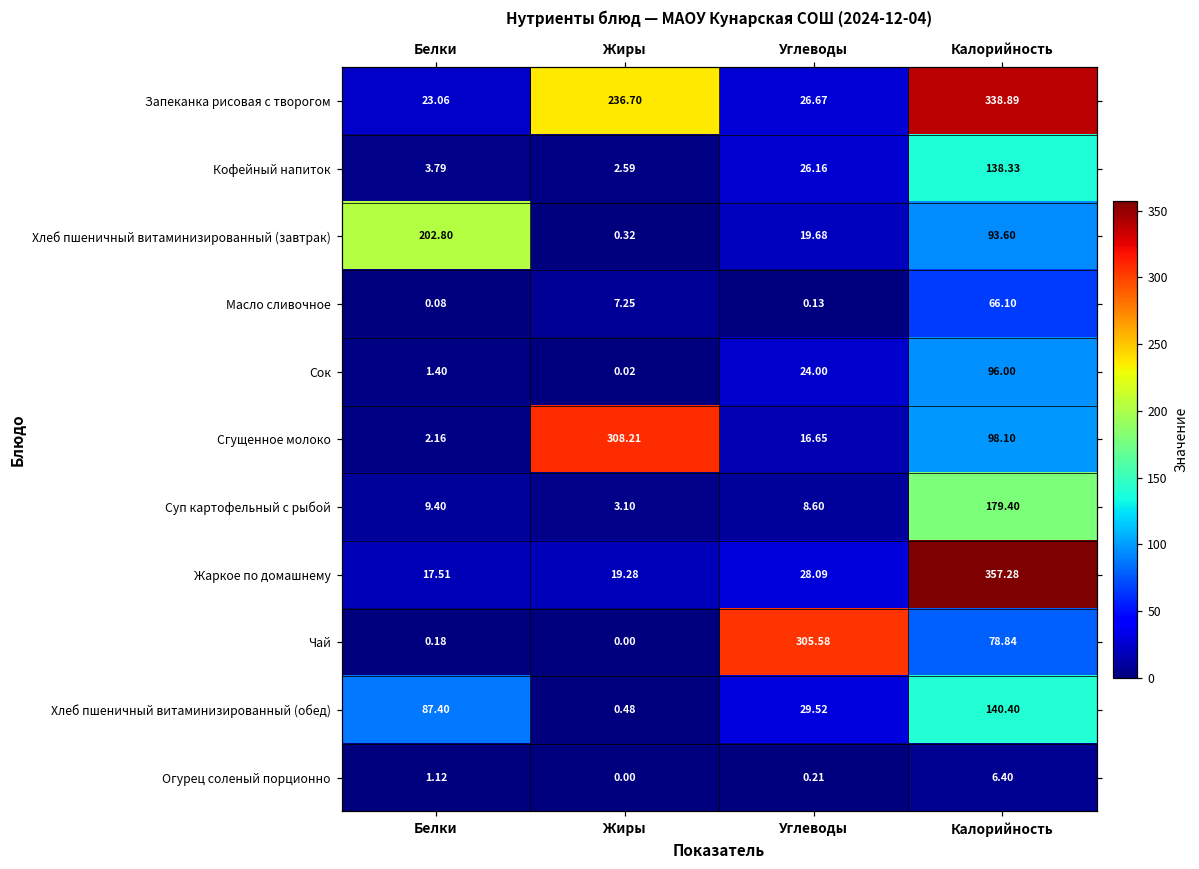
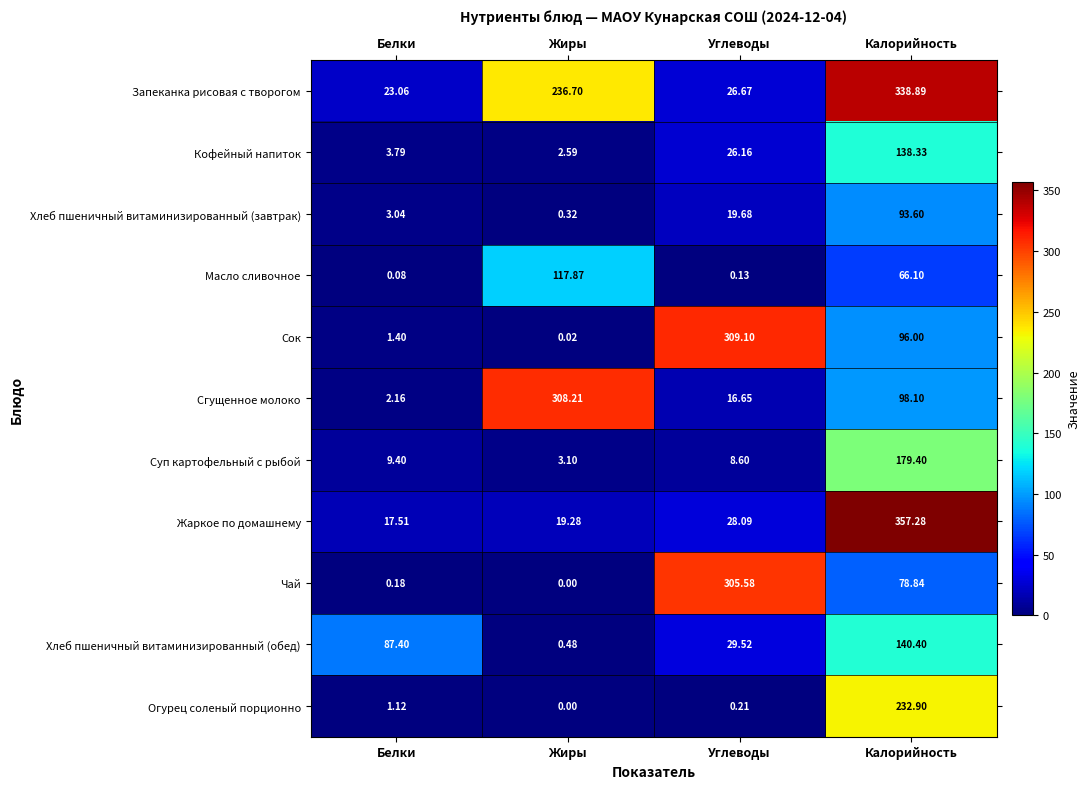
  {
    "Запеканка рисовая с творогом": {
      "Белки": 23.06,
      "Жиры": 236.70,
      "Углеводы": 26.67,
      "Калорийность": 338.89
    },
    "Кофейный напиток": {
      "Белки": 3.79,
      "Жиры": 2.59,
      "Углеводы": 26.16,
      "Калорийность": 138.33
    },
    "Хлеб пшеничный витаминизированный (завтрак)": {
-     "Белки": 202.80,
+     "Белки": 3.04,
      "Жиры": 0.32,
      "Углеводы": 19.68,
      "Калорийность": 93.60
    },
    "Масло сливочное": {
      "Белки": 0.08,
-     "Жиры": 7.25,
+     "Жиры": 117.87,
      "Углеводы": 0.13,
      "Калорийность": 66.10
    },
    "Сок": {
      "Белки": 1.40,
      "Жиры": 0.02,
-     "Углеводы": 24.00,
+     "Углеводы": 309.10,
      "Калорийность": 96.00
    },
    "Сгущенное молоко": {
      "Белки": 2.16,
      "Жиры": 308.21,
      "Углеводы": 16.65,
      "Калорийность": 98.10
    },
    "Суп картофельный с рыбой": {
      "Белки": 9.40,
      "Жиры": 3.10,
      "Углеводы": 8.60,
      "Калорийность": 179.40
    },
    "Жаркое по домашнему": {
      "Белки": 17.51,
      "Жиры": 19.28,
      "Углеводы": 28.09,
      "Калорийность": 357.28
    },
    "Чай": {
      "Белки": 0.18,
      "Жиры": 0.00,
      "Углеводы": 305.58,
      "Калорийность": 78.84
    },
    "Хлеб пшеничный витаминизированный (обед)": {
      "Белки": 87.40,
      "Жиры": 0.48,
      "Углеводы": 29.52,
      "Калорийность": 140.40
    },
    "Огурец соленый порционно": {
      "Белки": 1.12,
      "Жиры": 0.00,
      "Углеводы": 0.21,
-     "Калорийность": 6.40
+     "Калорийность": 232.90
    }
  }
